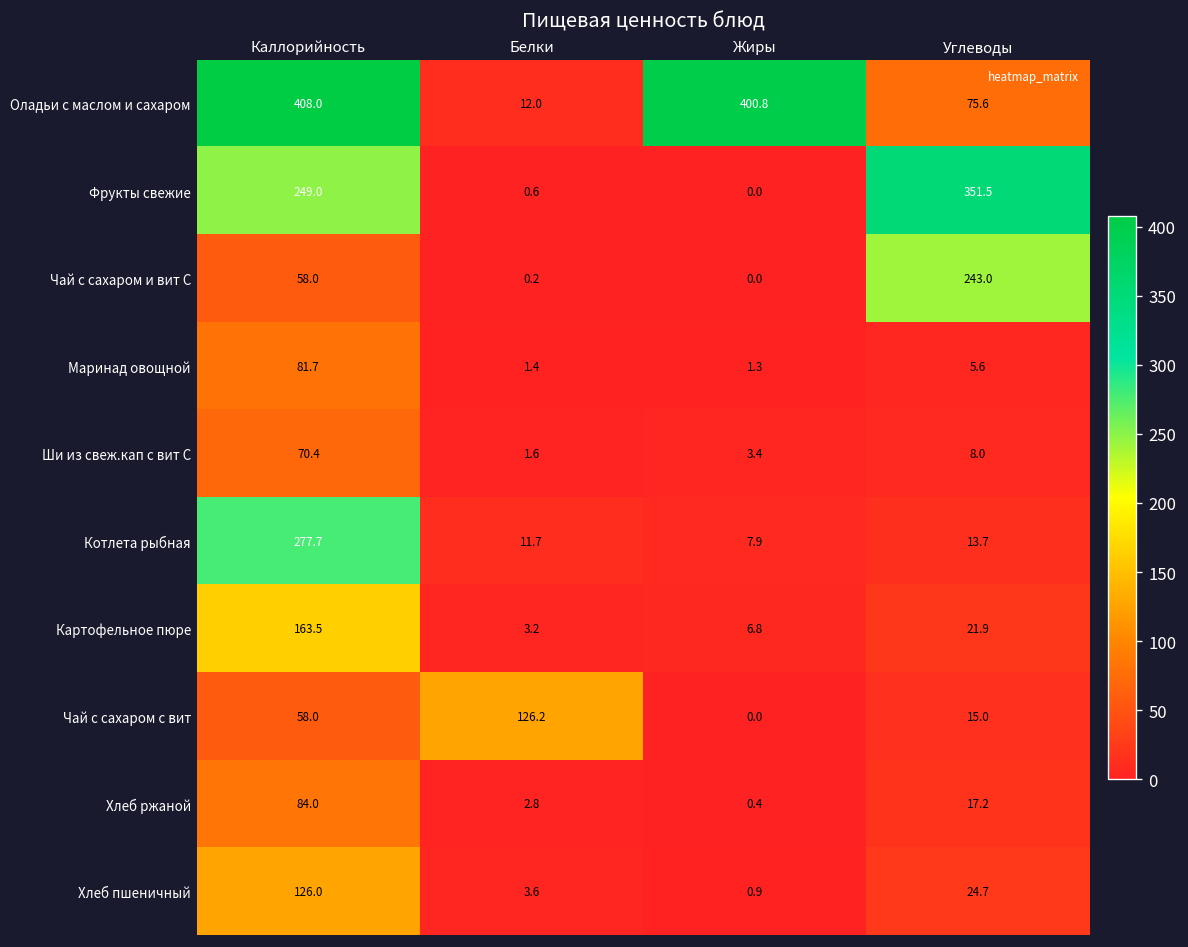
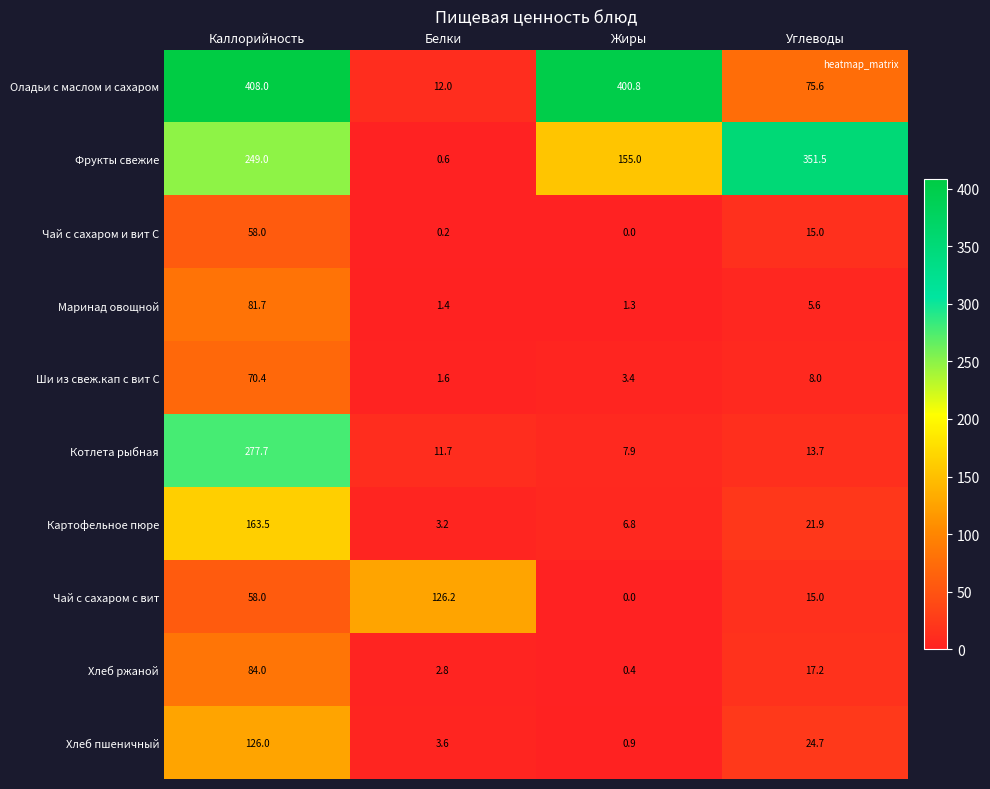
  {
    "Оладьи с маслом и сахаром": {
      "Каллорийность": 408.0,
      "Белки": 12.0,
      "Жиры": 400.8,
      "Углеводы": 75.6
    },
    "Фрукты свежие": {
      "Каллорийность": 249.0,
      "Белки": 0.6,
-     "Жиры": 0.0,
+     "Жиры": 155.0,
      "Углеводы": 351.5
    },
    "Чай с сахаром и вит С": {
      "Каллорийность": 58.0,
      "Белки": 0.2,
      "Жиры": 0.0,
-     "Углеводы": 243.0
+     "Углеводы": 15.0
    },
    "Маринад овощной": {
      "Каллорийность": 81.7,
      "Белки": 1.4,
      "Жиры": 1.3,
      "Углеводы": 5.6
    },
    "Ши из свеж.кап с вит С": {
      "Каллорийность": 70.4,
      "Белки": 1.6,
      "Жиры": 3.4,
      "Углеводы": 8.0
    },
    "Котлета рыбная": {
      "Каллорийность": 277.7,
      "Белки": 11.7,
      "Жиры": 7.9,
      "Углеводы": 13.7
    },
    "Картофельное пюре": {
      "Каллорийность": 163.5,
      "Белки": 3.2,
      "Жиры": 6.8,
      "Углеводы": 21.9
    },
    "Чай с сахаром с вит": {
      "Каллорийность": 58.0,
      "Белки": 126.2,
      "Жиры": 0.0,
      "Углеводы": 15.0
    },
    "Хлеб ржаной": {
      "Каллорийность": 84.0,
      "Белки": 2.8,
      "Жиры": 0.4,
      "Углеводы": 17.2
    },
    "Хлеб пшеничный": {
      "Каллорийность": 126.0,
      "Белки": 3.6,
      "Жиры": 0.9,
      "Углеводы": 24.7
    }
  }
